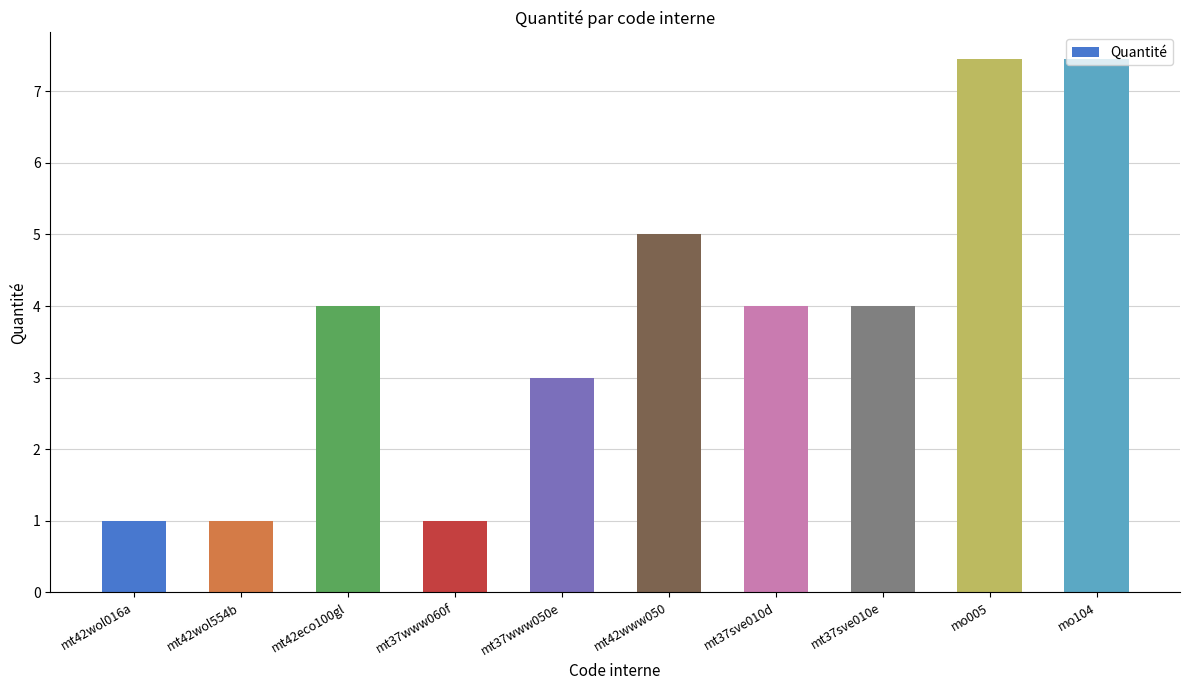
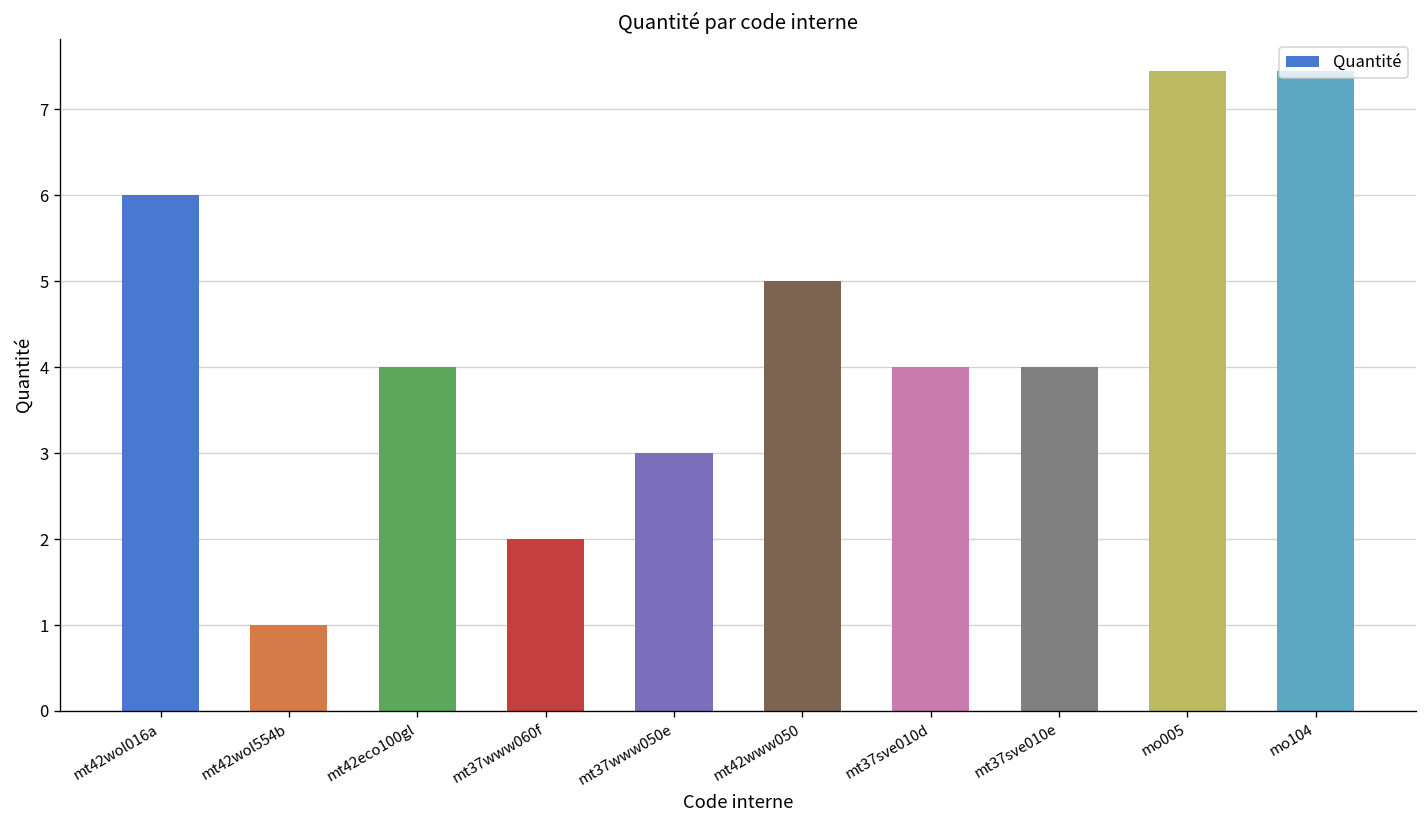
  {
-   "mt42wol016a": 1,
+   "mt42wol016a": 6,
    "mt42wol554b": 1,
    "mt42eco100gl": 4,
-   "mt37www060f": 1,
+   "mt37www060f": 2,
    "mt37www050e": 3,
    "mt42www050": 5,
    "mt37sve010d": 4,
    "mt37sve010e": 4,
    "mo005": 7.4
  }
